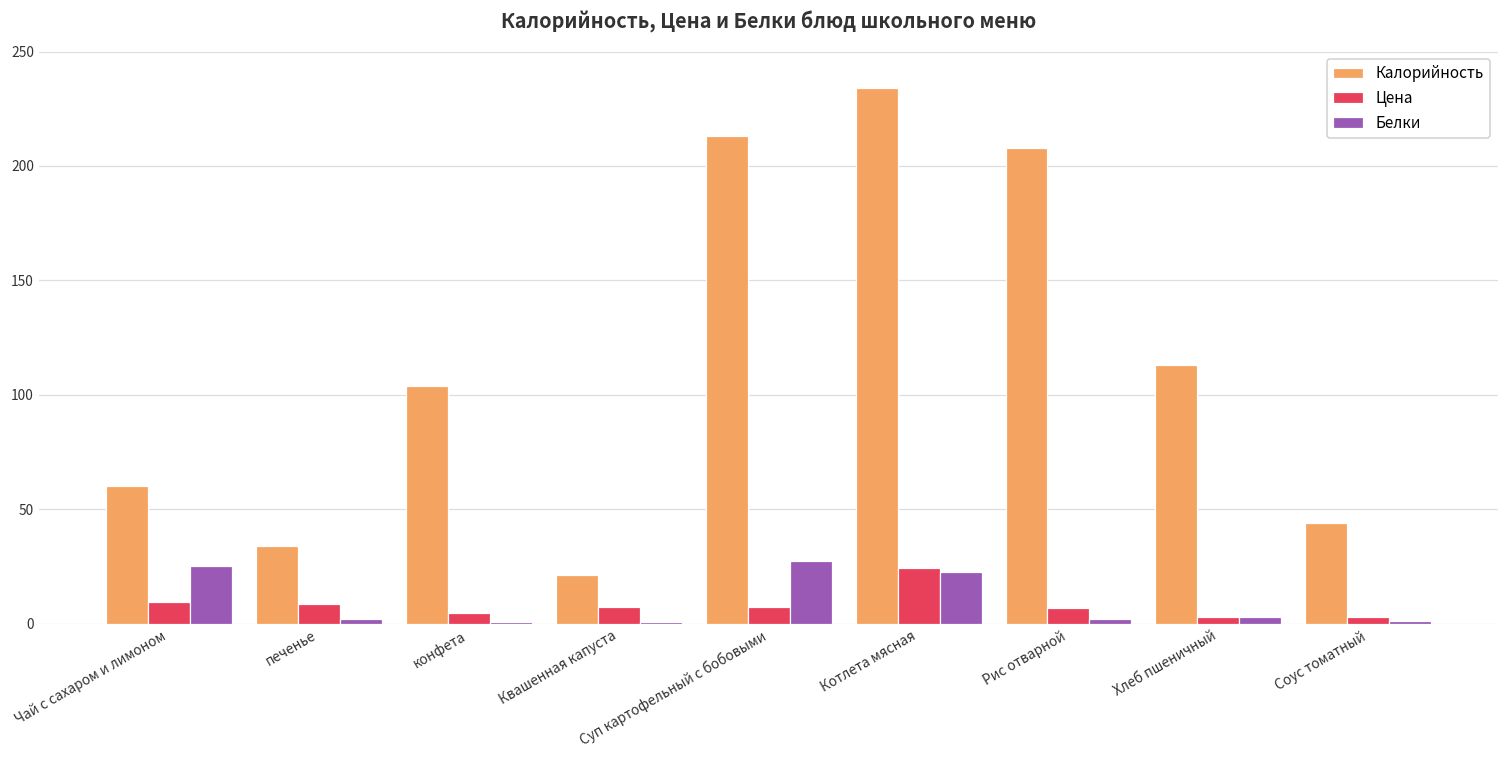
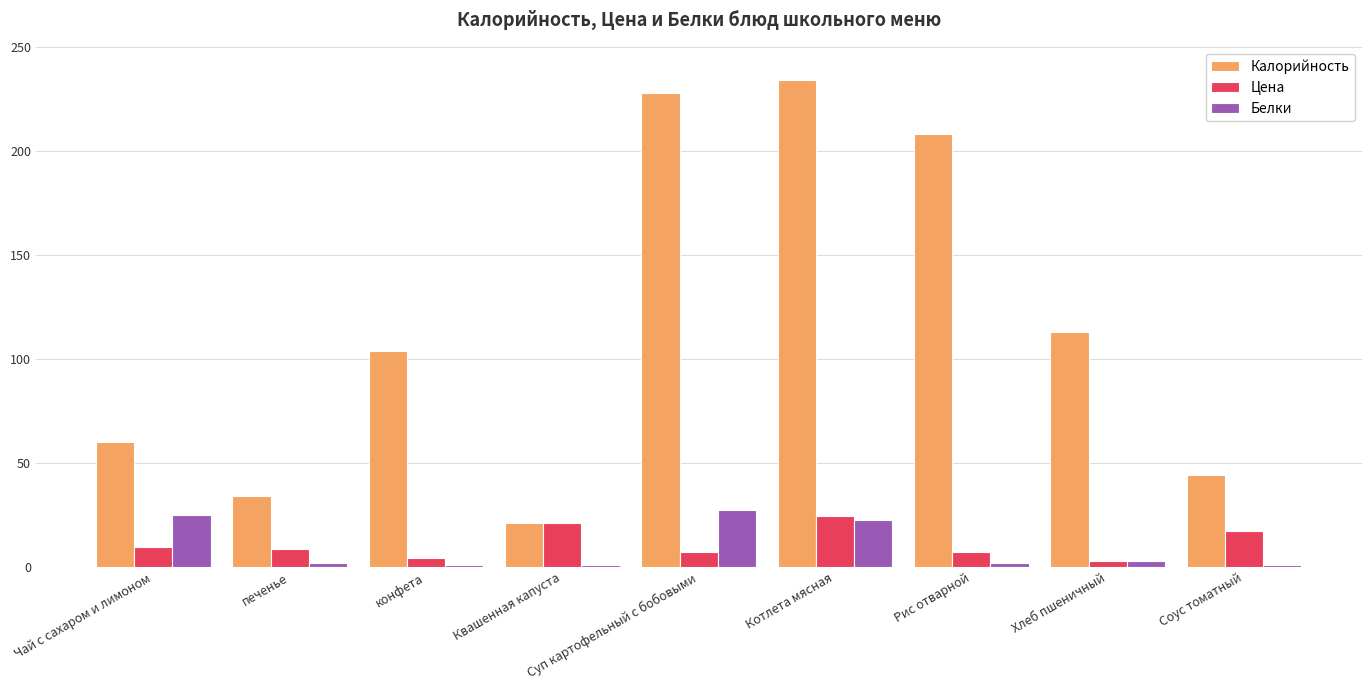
  {
    "Калорийность": {
      "Чай с сахаром и лимоном": 60,
      "печенье": 34,
      "конфета": 104,
      "Квашенная капуста": 21,
-     "Суп картофельный с бобовыми": 213,
+     "Суп картофельный с бобовыми": 228,
      "Котлета мясная": 234,
      "Рис отварной": 208,
      "Хлеб пшеничный": 113,
      "Соус томатный": 44
    },
    "Цена": {
      "Чай с сахаром и лимоном": 9,
      "печенье": 9,
      "конфета": 5,
-     "Квашенная капуста": 7,
+     "Квашенная капуста": 21,
      "Суп картофельный с бобовыми": 7,
      "Котлета мясная": 24,
      "Рис отварной": 7,
      "Хлеб пшеничный": 3,
-     "Соус томатный": 3
+     "Соус томатный": 17
    },
    "Белки": {
      "Чай с сахаром и лимоном": 25,
      "печенье": 2,
      "Суп картофельный с бобовыми": 27,
      "Котлета мясная": 23,
      "Рис отварной": 2,
      "Хлеб пшеничный": 3
    }
  }
